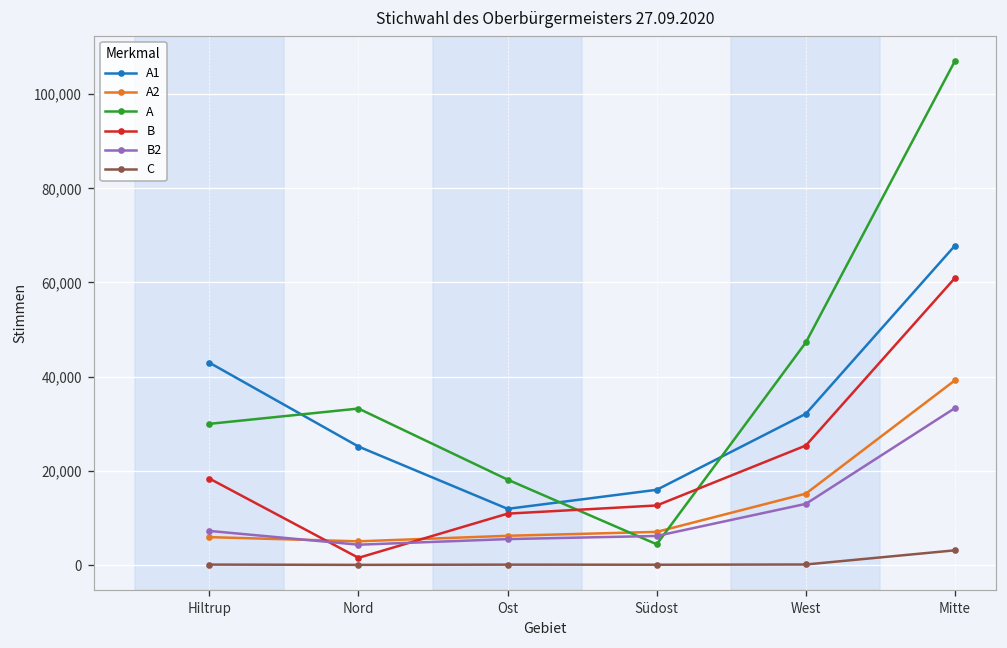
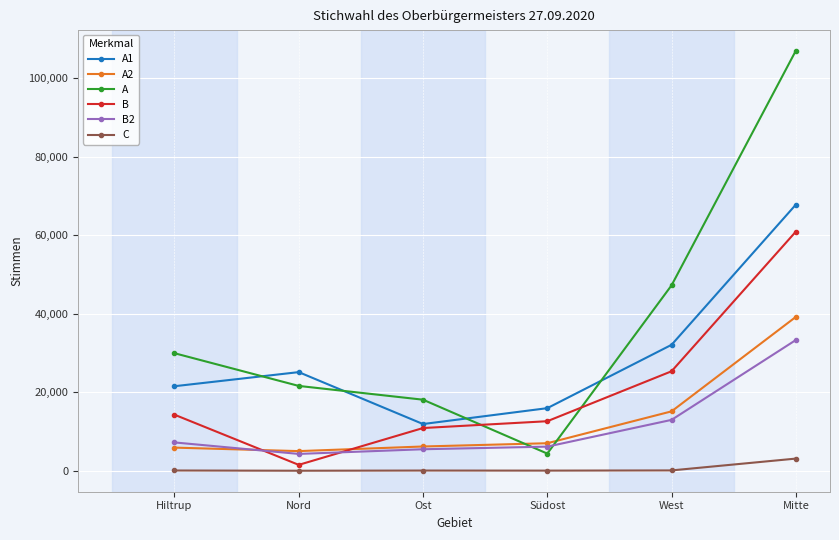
  {
    "A1": {
-     "Hiltrup": "43,000",
+     "Hiltrup": "22,000",
      "Nord": "25,000",
      "Ost": "12,000",
      "Südost": "16,000",
      "West": "32,000",
      "Mitte": "68,000"
    },
    "A2": {
      "Hiltrup": "6,000",
      "Nord": "5,000",
      "Ost": "6,000",
      "Südost": "7,000",
      "West": "15,000",
      "Mitte": "39,000"
    },
    "A": {
      "Hiltrup": "30,000",
-     "Nord": "33,000",
+     "Nord": "22,000",
      "Ost": "18,000",
      "Südost": "4,000",
      "West": "47,000",
      "Mitte": "107,000"
    },
    "B": {
-     "Hiltrup": "18,000",
+     "Hiltrup": "14,000",
      "Nord": "2,000",
      "Ost": "11,000",
      "Südost": "13,000",
      "West": "25,000",
      "Mitte": "61,000"
    },
    "B2": {
      "Hiltrup": "7,000",
      "Nord": "4,000",
      "Ost": "6,000",
      "Südost": "6,000",
      "West": "13,000",
      "Mitte": "33,000"
    },
    "C": {
      "Hiltrup": "0",
      "Nord": "0",
      "Ost": "0",
      "Südost": "0",
      "West": "0",
      "Mitte": "3,000"
    }
  }
